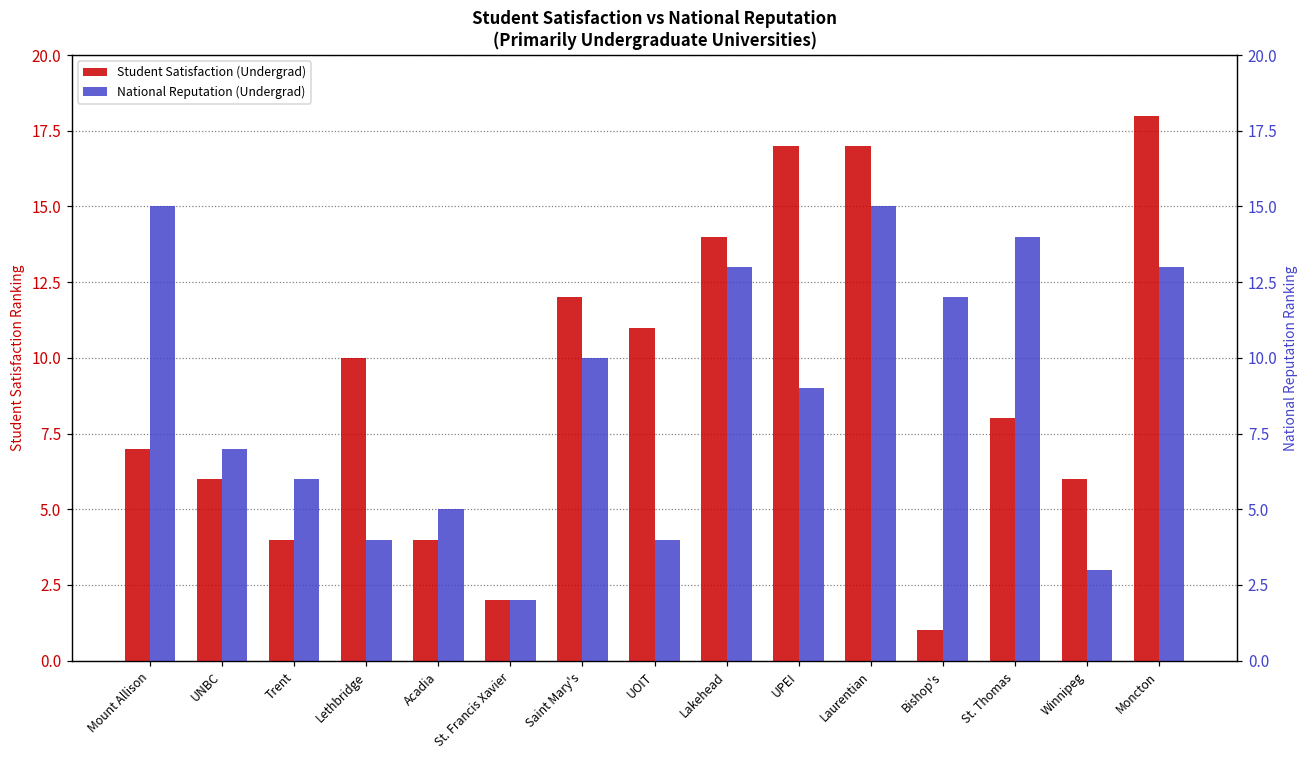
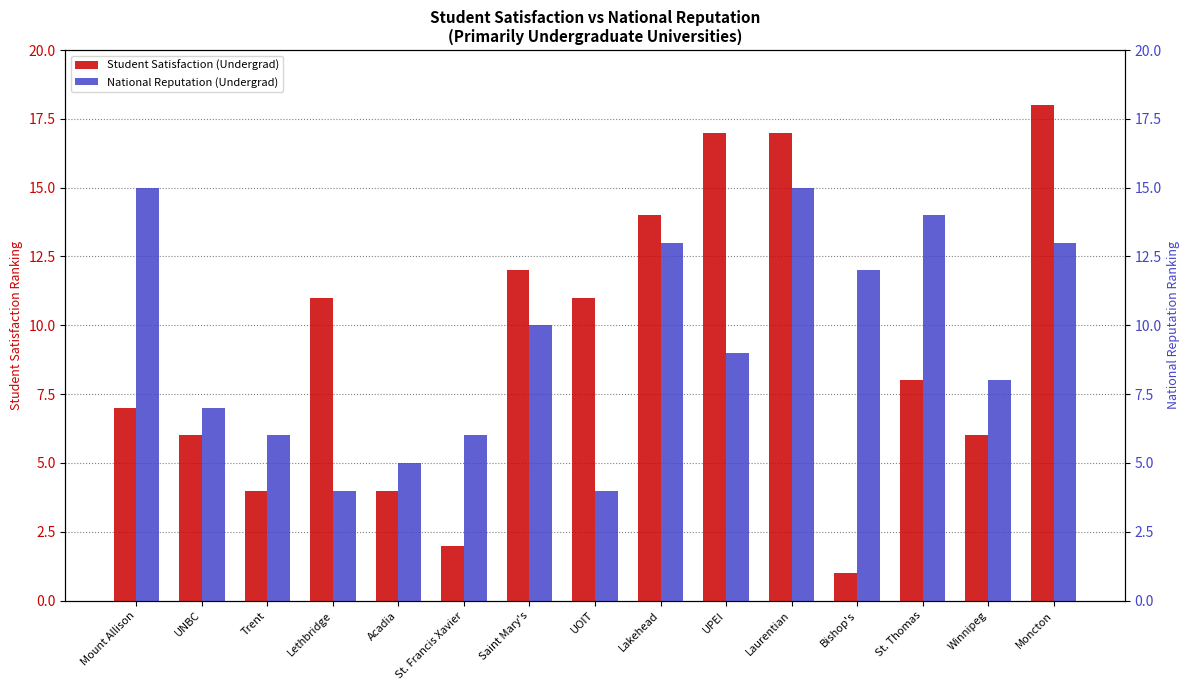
  {
    "Student Satisfaction (Undergrad)": {
      "Mount Allison": 7,
      "UNBC": 6,
      "Trent": 4,
-     "Lethbridge": 10,
+     "Lethbridge": 11,
      "Acadia": 4,
      "St. Francis Xavier": 2,
      "Saint Mary's": 12,
      "UOIT": 11,
      "Lakehead": 14,
      "UPEI": 17,
      "Laurentian": 17,
      "Bishop's": 1,
      "St. Thomas": 8,
      "Winnipeg": 6,
      "Moncton": 18
    },
    "National Reputation (Undergrad)": {
      "Mount Allison": 15,
      "UNBC": 7,
      "Trent": 6,
      "Lethbridge": 4,
      "Acadia": 5,
-     "St. Francis Xavier": 2,
+     "St. Francis Xavier": 6,
      "Saint Mary's": 10,
      "UOIT": 4,
      "Lakehead": 13,
      "UPEI": 9,
      "Laurentian": 15,
      "Bishop's": 12,
      "St. Thomas": 14,
-     "Winnipeg": 3,
+     "Winnipeg": 8,
      "Moncton": 13
    }
  }
